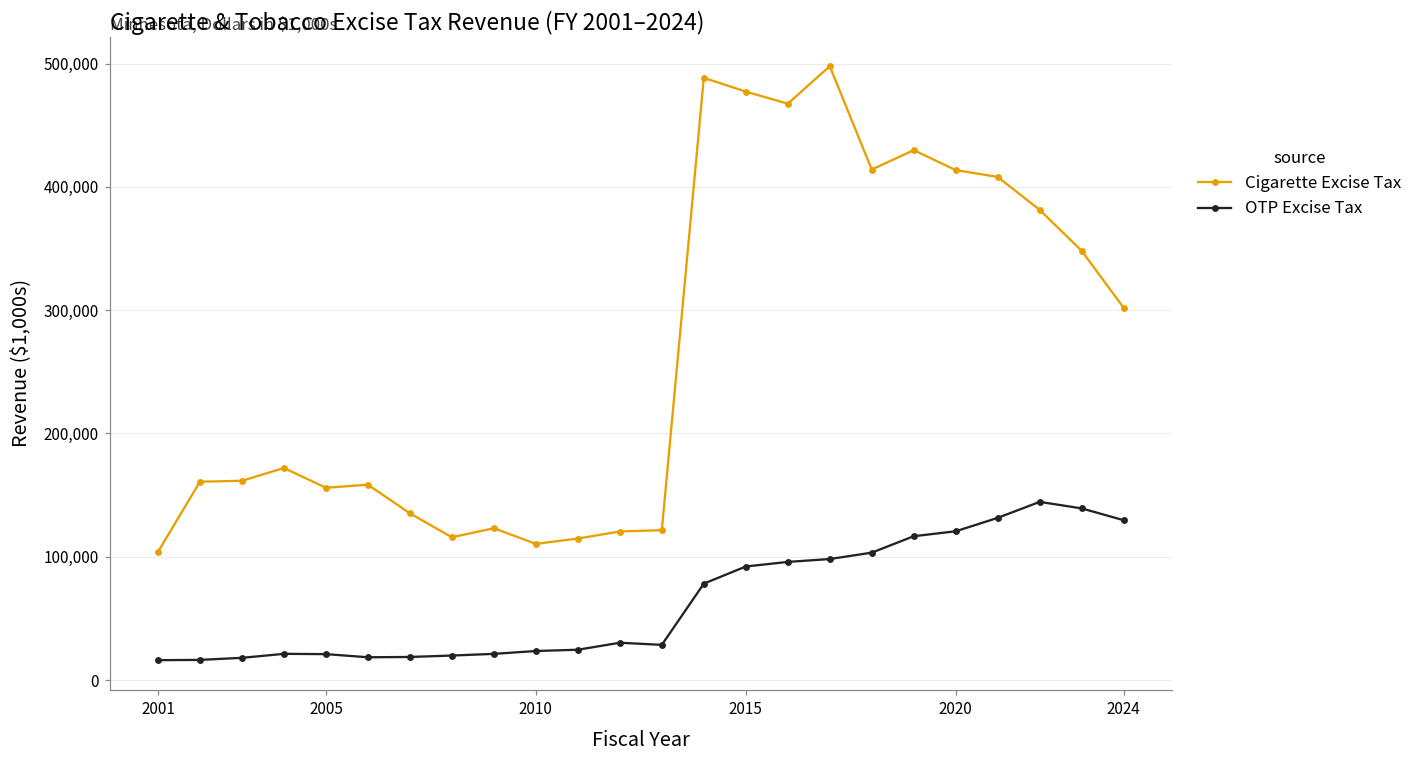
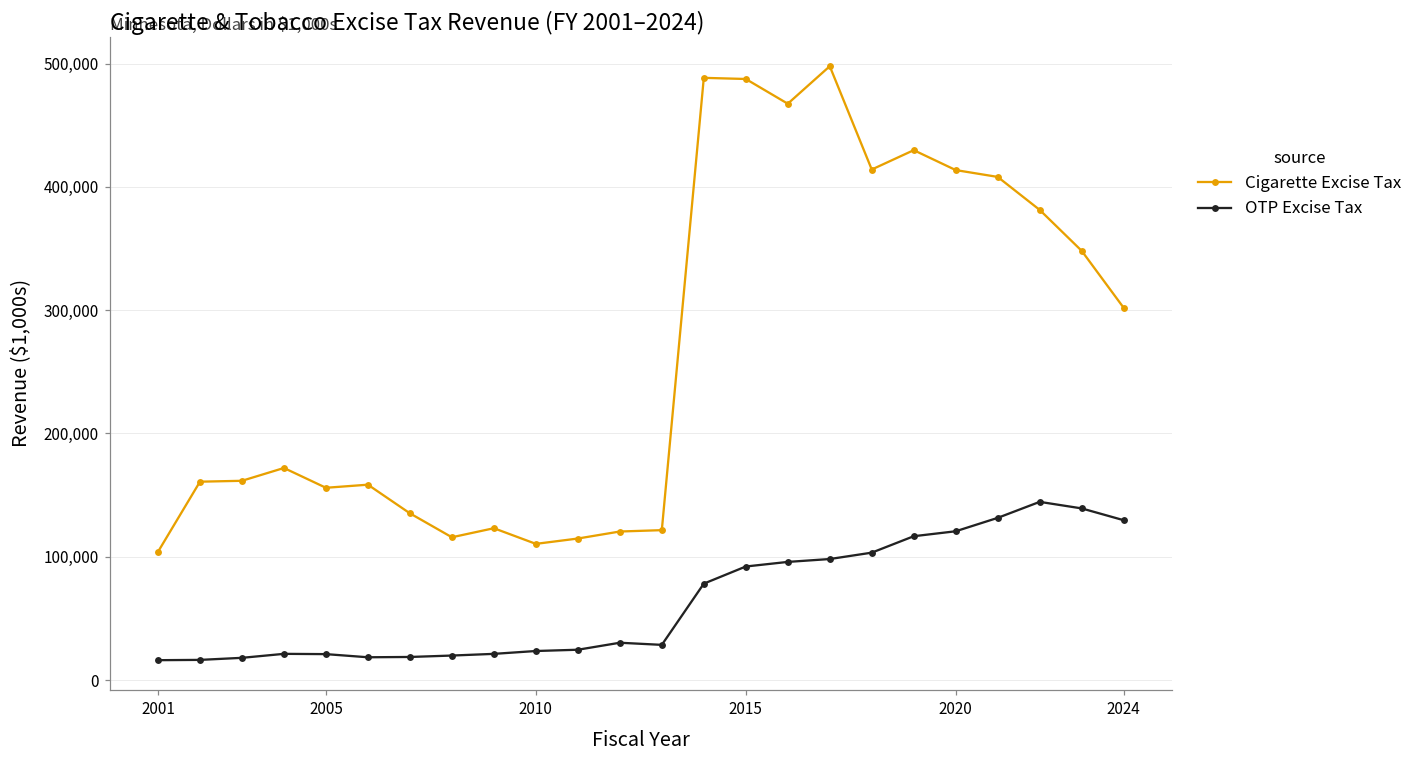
  {
    "Cigarette Excise Tax": {
      "2001": "104,000",
      "2005": "156,000",
      "2010": "110,000",
-     "2015": "477,000",
+     "2015": "487,000",
      "2020": "414,000",
      "2024": "302,000"
    },
    "OTP Excise Tax": {
      "2001": "16,000",
      "2005": "21,000",
      "2010": "24,000",
      "2015": "92,000",
      "2020": "121,000",
      "2024": "130,000"
    }
  }
